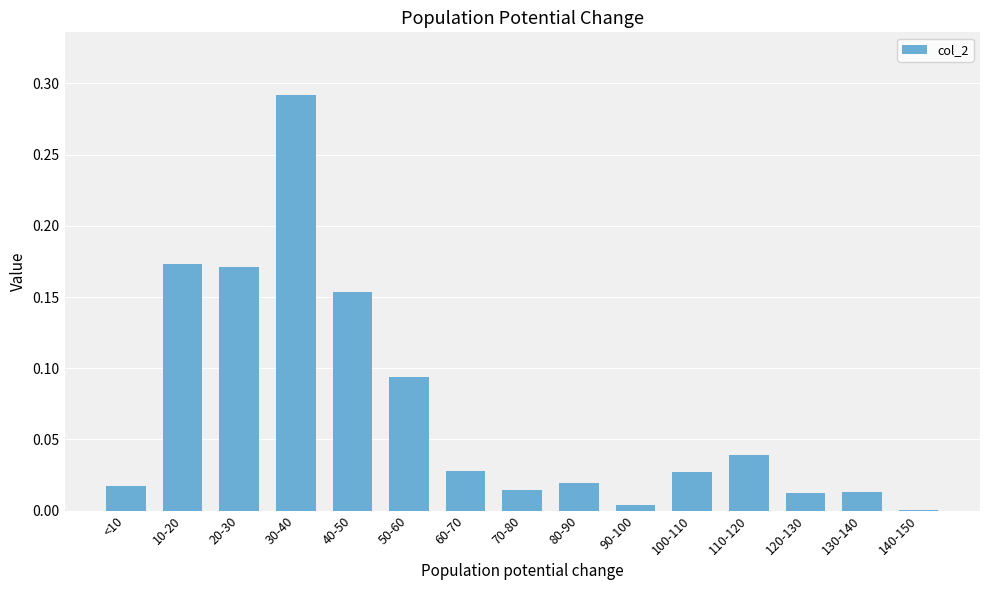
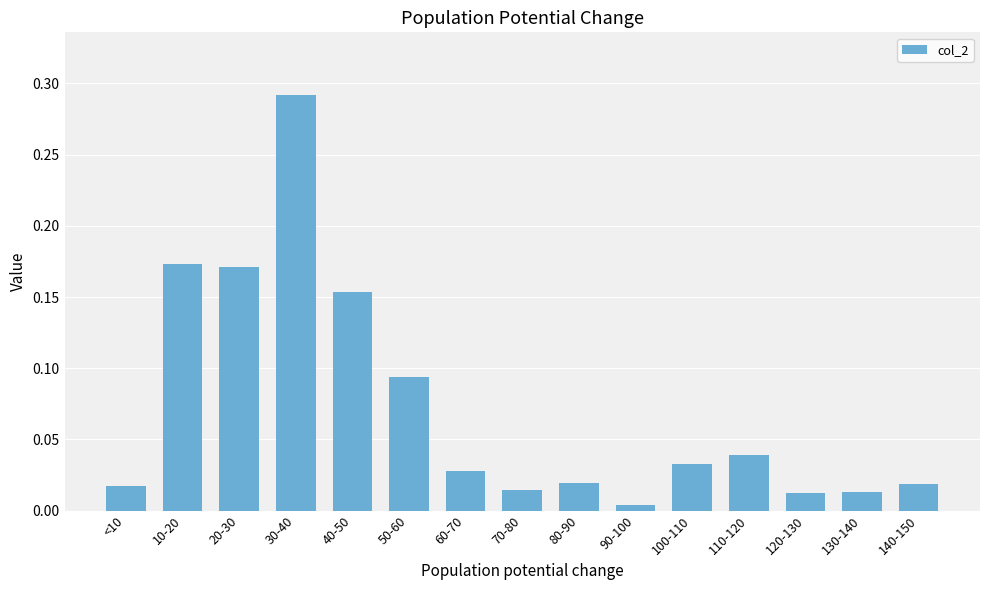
  {
    "<10": 0.017,
    "10-20": 0.173,
    "20-30": 0.171,
    "30-40": 0.292,
    "40-50": 0.154,
    "50-60": 0.094,
    "60-70": 0.028,
    "70-80": 0.015,
    "80-90": 0.019,
    "90-100": 0.004,
-   "100-110": 0.027,
+   "100-110": 0.033,
    "110-120": 0.039,
    "120-130": 0.012,
    "130-140": 0.013,
-   "140-150": 0.000
+   "140-150": 0.019
  }
